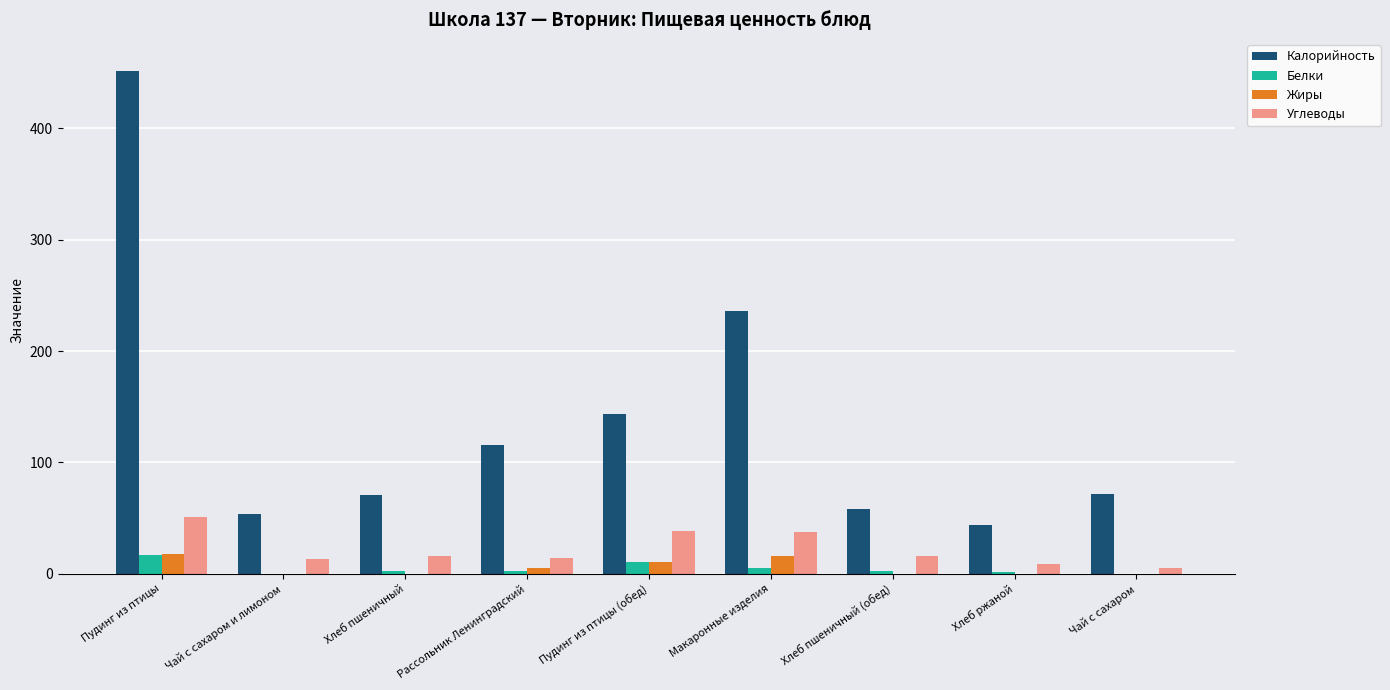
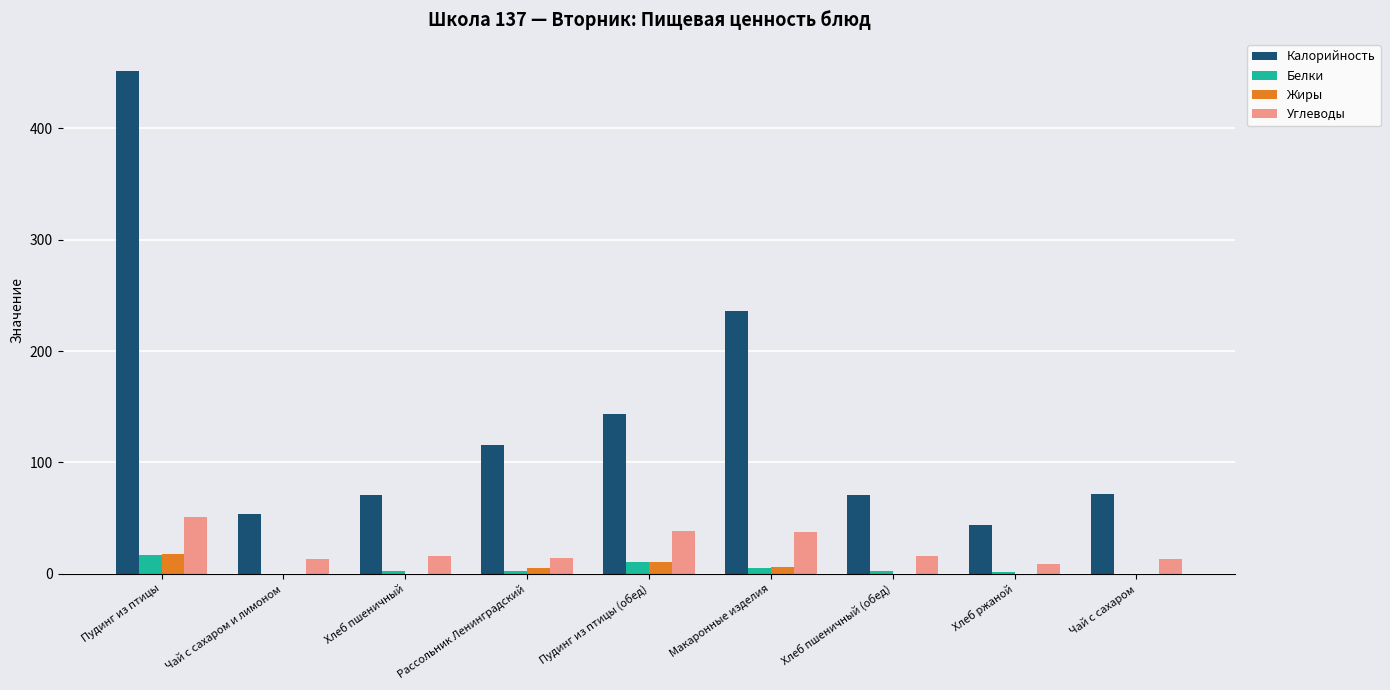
  {
    "Калорийность": {
      "Пудинг из птицы": 452,
      "Чай с сахаром и лимоном": 54,
      "Хлеб пшеничный": 71,
      "Рассольник Ленинградский": 116,
      "Пудинг из птицы (обед)": 144,
      "Макаронные изделия": 236,
-     "Хлеб пшеничный (обед)": 58,
+     "Хлеб пшеничный (обед)": 71,
      "Хлеб ржаной": 44,
      "Чай с сахаром": 72
    },
    "Белки": {
      "Пудинг из птицы": 17,
      "Хлеб пшеничный": 2,
      "Рассольник Ленинградский": 2,
      "Пудинг из птицы (обед)": 11,
      "Макаронные изделия": 6,
      "Хлеб пшеничный (обед)": 2
    },
    "Жиры": {
      "Пудинг из птицы": 18,
      "Чай с сахаром и лимоном": 0,
      "Рассольник Ленинградский": 5,
      "Пудинг из птицы (обед)": 11,
-     "Макаронные изделия": 16,
+     "Макаронные изделия": 7,
      "Чай с сахаром": 0
    },
    "Углеводы": {
      "Пудинг из птицы": 51,
      "Чай с сахаром и лимоном": 14,
      "Хлеб пшеничный": 16,
      "Рассольник Ленинградский": 14,
      "Пудинг из птицы (обед)": 38,
      "Макаронные изделия": 38,
      "Хлеб пшеничный (обед)": 16,
      "Хлеб ржаной": 9,
-     "Чай с сахаром": 5
+     "Чай с сахаром": 14
    }
  }
